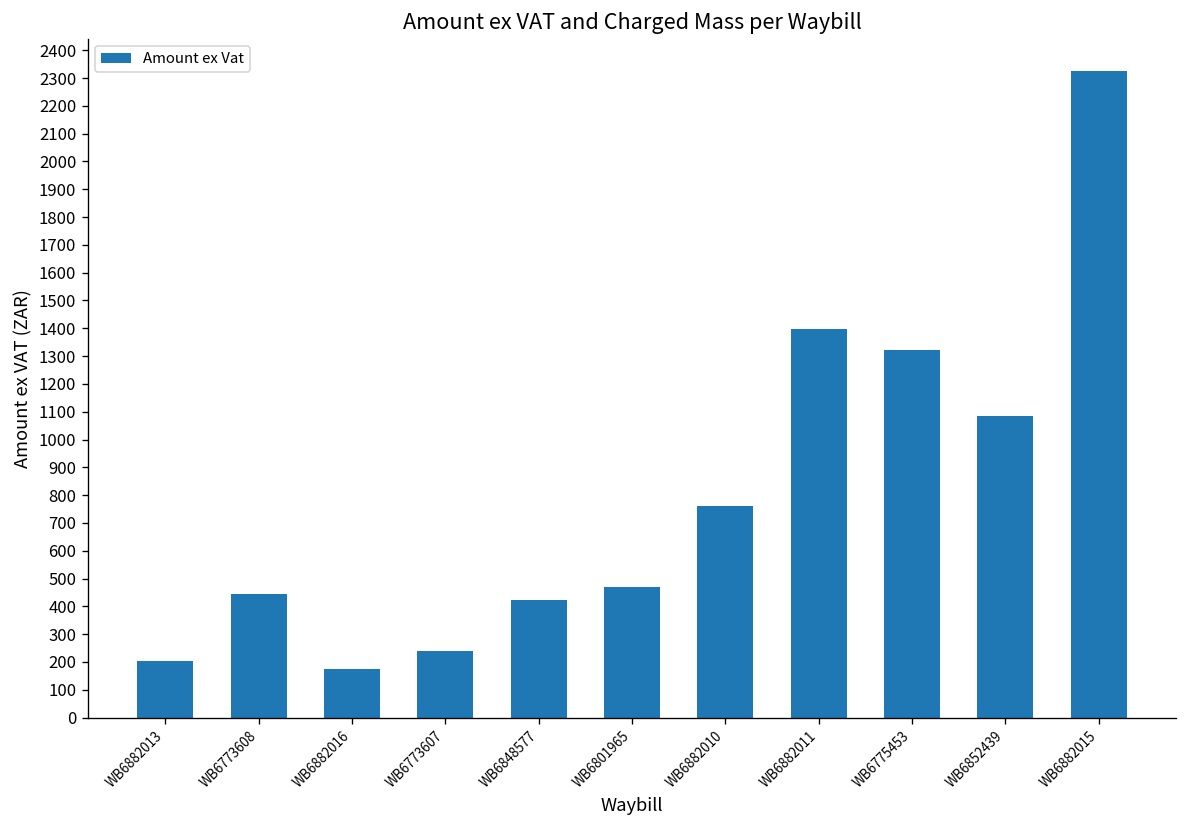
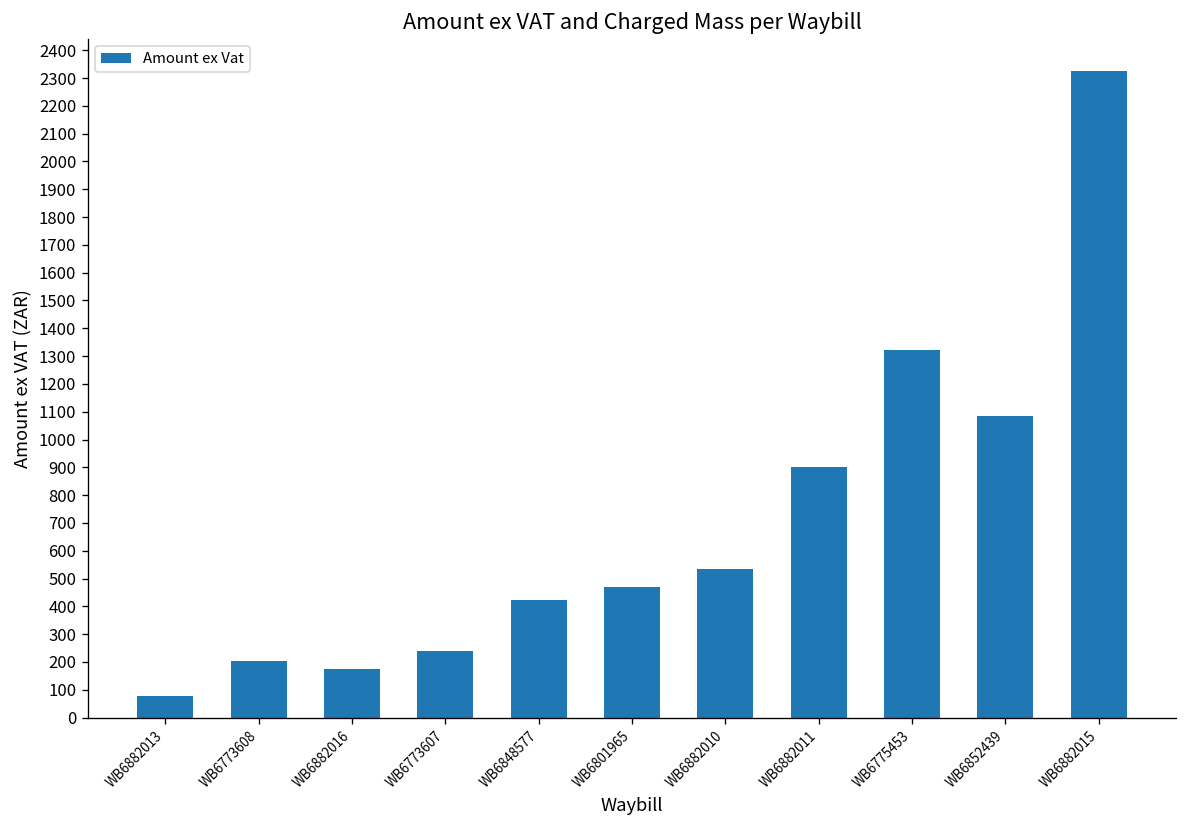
  {
-   "WB6882013": 200,
-   "WB6773608": 440,
+   "WB6882013": 80,
+   "WB6773608": 200,
    "WB6882016": 170,
    "WB6773607": 240,
    "WB6848577": 420,
    "WB6801965": 470,
-   "WB6882010": 760,
-   "WB6882011": 1400,
+   "WB6882010": 530,
+   "WB6882011": 900,
    "WB6775453": 1320,
    "WB6852439": 1080,
    "WB6882015": 2320
  }
